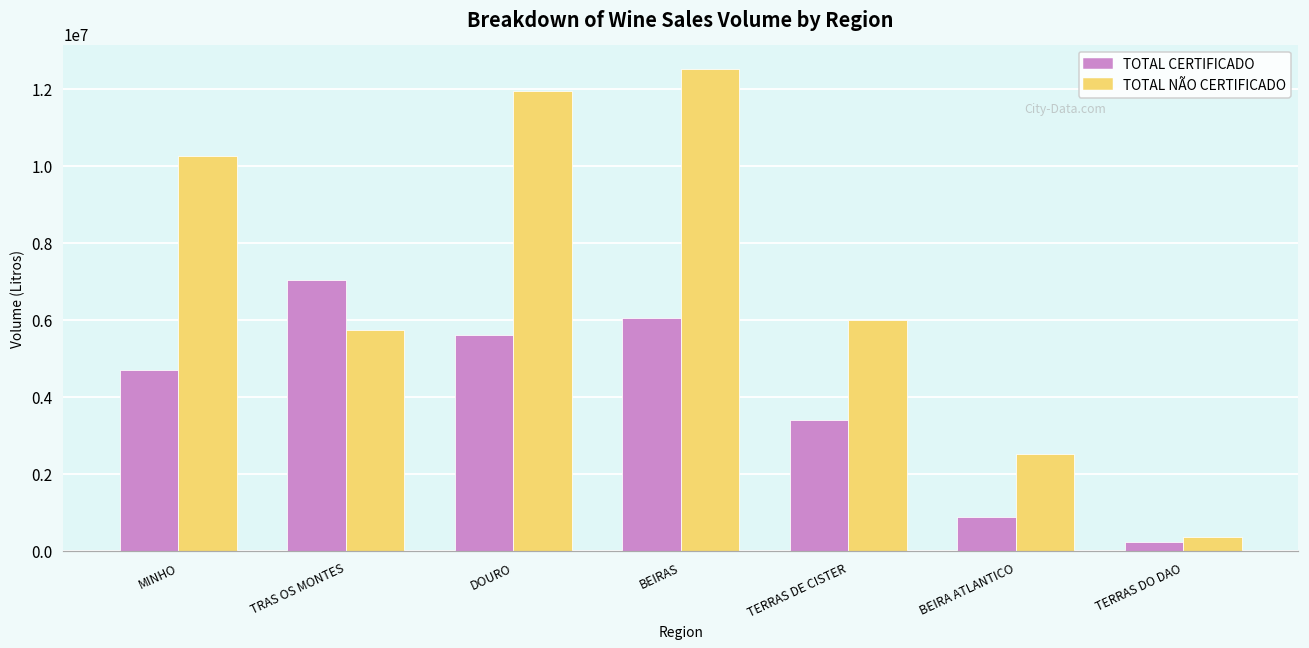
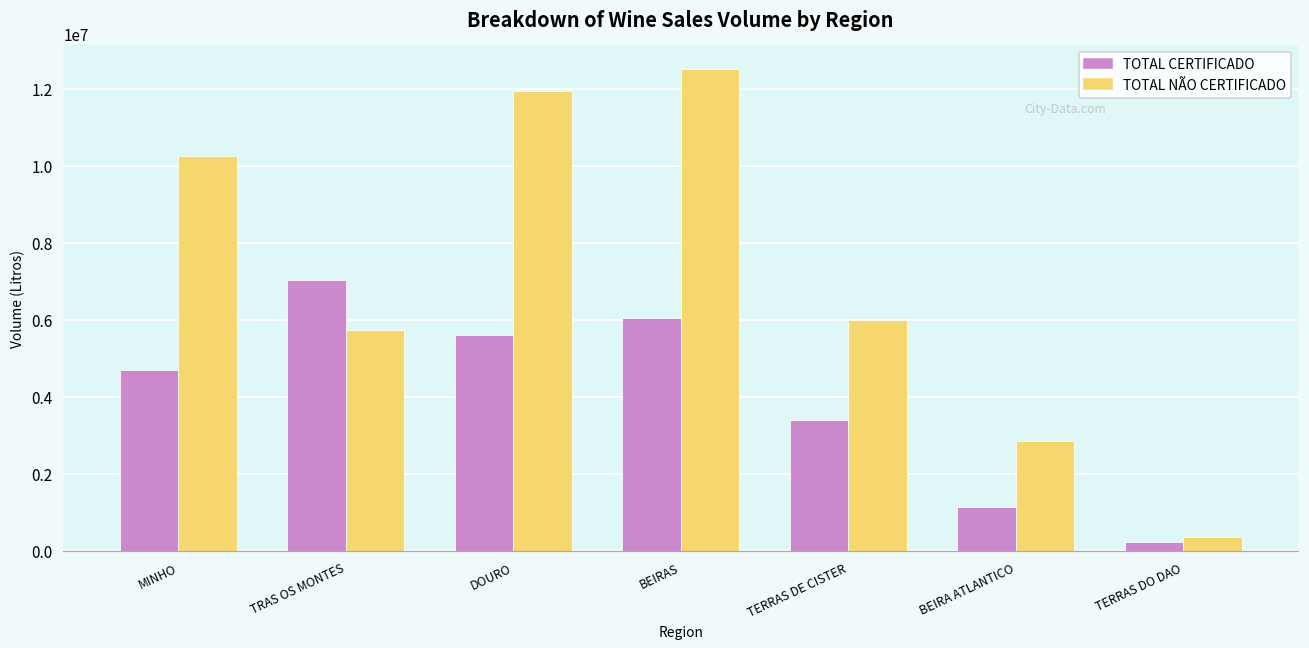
  {
    "TOTAL CERTIFICADO": {
      "MINHO": 4700000,
      "TRAS OS MONTES": 7000000,
      "DOURO": 5600000,
      "BEIRAS": 6000000,
      "TERRAS DE CISTER": 3400000,
-     "BEIRA ATLANTICO": 900000,
+     "BEIRA ATLANTICO": 1100000,
      "TERRAS DO DAO": 200000
    },
    "TOTAL NÃO CERTIFICADO": {
      "MINHO": 10200000,
      "TRAS OS MONTES": 5700000,
      "DOURO": 12000000,
      "BEIRAS": 12500000,
      "TERRAS DE CISTER": 6000000,
-     "BEIRA ATLANTICO": 2500000,
+     "BEIRA ATLANTICO": 2900000,
      "TERRAS DO DAO": 400000
    }
  }
